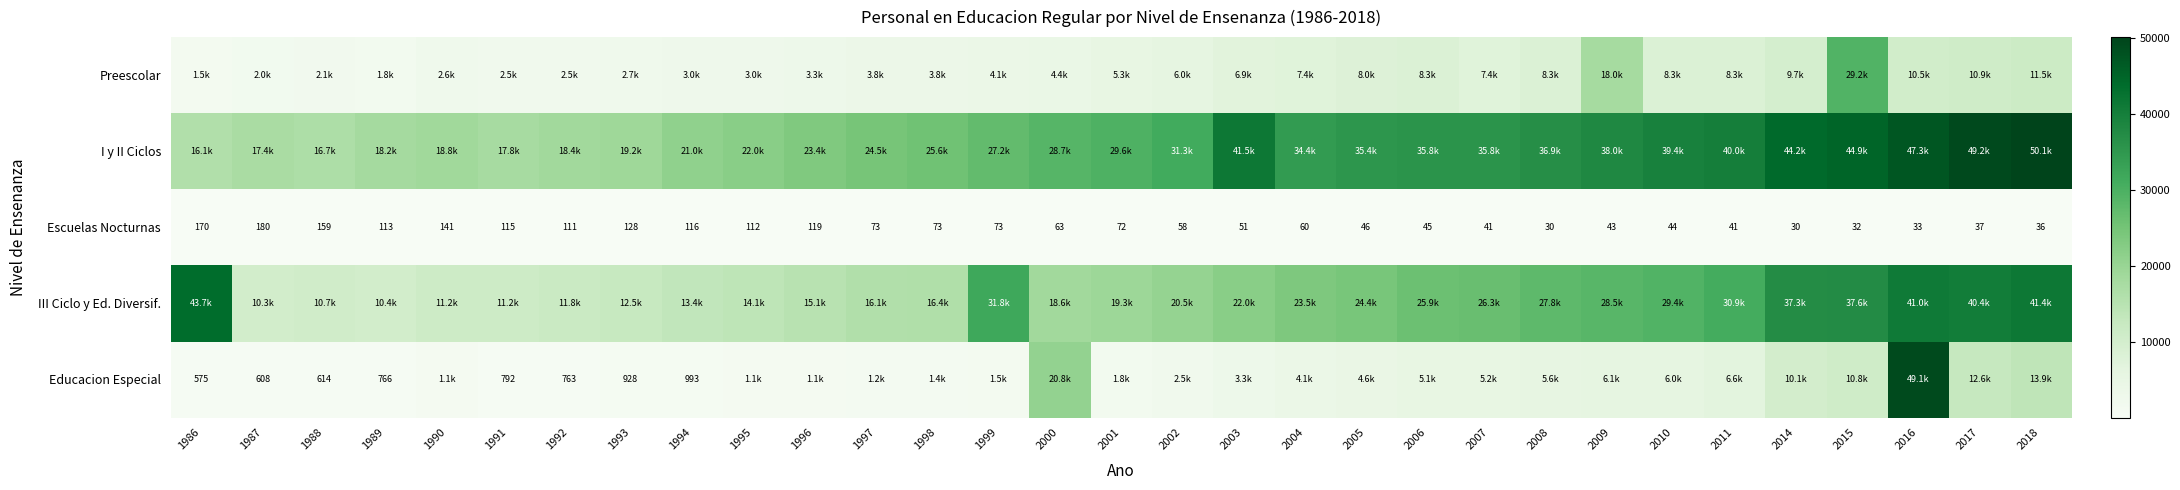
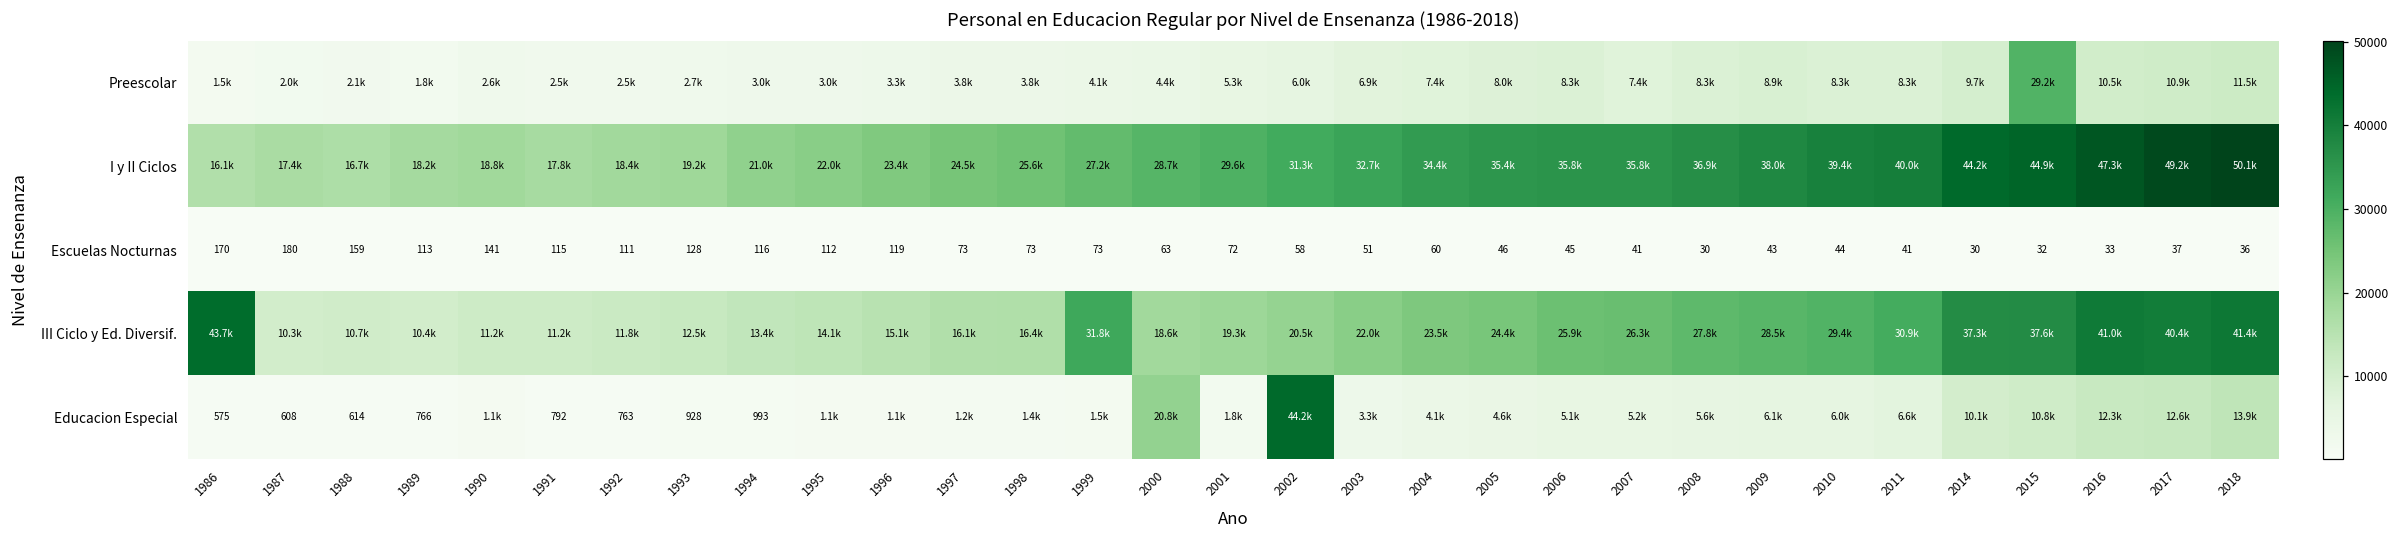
  {
    "Preescolar": {
      "1986": "1.5k",
      "1987": "2.0k",
      "1988": "2.1k",
      "1989": "1.8k",
      "1990": "2.6k",
      "1991": "2.5k",
      "1992": "2.5k",
      "1993": "2.7k",
      "1994": "3.0k",
      "1995": "3.0k",
      "1996": "3.3k",
      "1997": "3.8k",
      "1998": "3.8k",
      "1999": "4.1k",
      "2000": "4.4k",
      "2001": "5.3k",
      "2002": "6.0k",
      "2003": "6.9k",
      "2004": "7.4k",
      "2005": "8.0k",
      "2006": "8.3k",
      "2007": "7.4k",
      "2008": "8.3k",
-     "2009": "18.0k",
+     "2009": "8.9k",
      "2010": "8.3k",
      "2011": "8.3k",
      "2014": "9.7k",
      "2015": "29.2k",
      "2016": "10.5k",
      "2017": "10.9k",
      "2018": "11.5k"
    },
    "I y II Ciclos": {
      "1986": "16.1k",
      "1987": "17.4k",
      "1988": "16.7k",
      "1989": "18.2k",
      "1990": "18.8k",
      "1991": "17.8k",
      "1992": "18.4k",
      "1993": "19.2k",
      "1994": "21.0k",
      "1995": "22.0k",
      "1996": "23.4k",
      "1997": "24.5k",
      "1998": "25.6k",
      "1999": "27.2k",
      "2000": "28.7k",
      "2001": "29.6k",
      "2002": "31.3k",
-     "2003": "41.5k",
+     "2003": "32.7k",
      "2004": "34.4k",
      "2005": "35.4k",
      "2006": "35.8k",
      "2007": "35.8k",
      "2008": "36.9k",
      "2009": "38.0k",
      "2010": "39.4k",
      "2011": "40.0k",
      "2014": "44.2k",
      "2015": "44.9k",
      "2016": "47.3k",
      "2017": "49.2k",
      "2018": "50.1k"
    },
    "Escuelas Nocturnas": {
      "1986": "170",
      "1987": "180",
      "1988": "159",
      "1989": "113",
      "1990": "141",
      "1991": "115",
      "1992": "111",
      "1993": "128",
      "1994": "116",
      "1995": "112",
      "1996": "119",
      "1997": "73",
      "1998": "73",
      "1999": "73",
      "2000": "63",
      "2001": "72",
      "2002": "58",
      "2003": "51",
      "2004": "60",
      "2005": "46",
      "2006": "45",
      "2007": "41",
      "2008": "30",
      "2009": "43",
      "2010": "44",
      "2011": "41",
      "2014": "30",
      "2015": "32",
      "2016": "33",
      "2017": "37",
      "2018": "36"
    },
    "III Ciclo y Ed. Diversif.": {
      "1986": "43.7k",
      "1987": "10.3k",
      "1988": "10.7k",
      "1989": "10.4k",
      "1990": "11.2k",
      "1991": "11.2k",
      "1992": "11.8k",
      "1993": "12.5k",
      "1994": "13.4k",
      "1995": "14.1k",
      "1996": "15.1k",
      "1997": "16.1k",
      "1998": "16.4k",
      "1999": "31.8k",
      "2000": "18.6k",
      "2001": "19.3k",
      "2002": "20.5k",
      "2003": "22.0k",
      "2004": "23.5k",
      "2005": "24.4k",
      "2006": "25.9k",
      "2007": "26.3k",
      "2008": "27.8k",
      "2009": "28.5k",
      "2010": "29.4k",
      "2011": "30.9k",
      "2014": "37.3k",
      "2015": "37.6k",
      "2016": "41.0k",
      "2017": "40.4k",
      "2018": "41.4k"
    },
    "Educacion Especial": {
      "1986": "575",
      "1987": "608",
      "1988": "614",
      "1989": "766",
      "1990": "1.1k",
      "1991": "792",
      "1992": "763",
      "1993": "928",
      "1994": "993",
      "1995": "1.1k",
      "1996": "1.1k",
      "1997": "1.2k",
      "1998": "1.4k",
      "1999": "1.5k",
      "2000": "20.8k",
      "2001": "1.8k",
-     "2002": "2.5k",
+     "2002": "44.2k",
      "2003": "3.3k",
      "2004": "4.1k",
      "2005": "4.6k",
      "2006": "5.1k",
      "2007": "5.2k",
      "2008": "5.6k",
      "2009": "6.1k",
      "2010": "6.0k",
      "2011": "6.6k",
      "2014": "10.1k",
      "2015": "10.8k",
-     "2016": "49.1k",
+     "2016": "12.3k",
      "2017": "12.6k",
      "2018": "13.9k"
    }
  }
